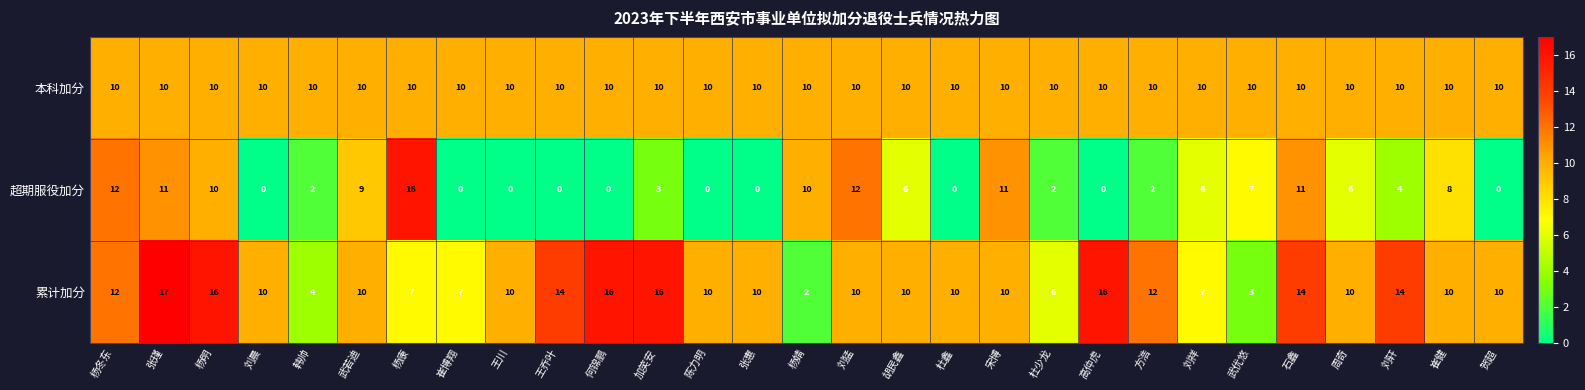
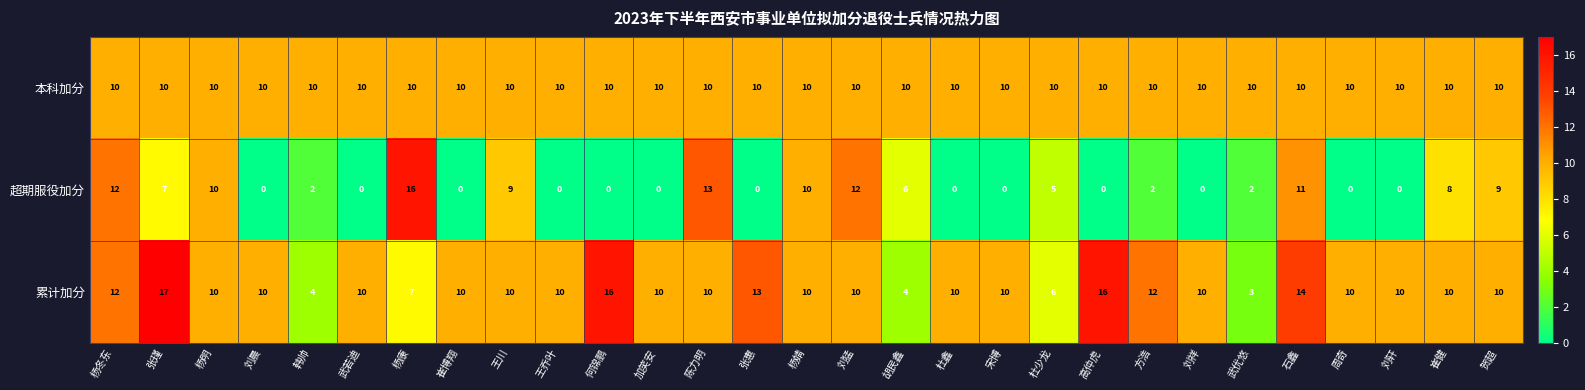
  {
    "本科加分": {
      "杨冬东": 10,
      "张瑾": 10,
      "杨明": 10,
      "刘晨": 10,
      "韩帅": 10,
      "武若迪": 10,
      "杨康": 10,
      "崔博翔": 10,
      "王川": 10,
      "王乔叶": 10,
      "何锦鹏": 10,
      "加笑安": 10,
      "陈力明": 10,
      "张惠": 10,
      "杨婧": 10,
      "刘猛": 10,
      "胡民鑫": 10,
      "杜鑫": 10,
      "宋博": 10,
      "杜少龙": 10,
      "高仲虎": 10,
      "方浩": 10,
      "刘祥": 10,
      "武优悠": 10,
      "石鑫": 10,
      "周奇": 10,
      "刘轩": 10,
      "崔健": 10,
      "贺超": 10
    },
    "超期服役加分": {
      "杨冬东": 12,
-     "张瑾": 11,
+     "张瑾": 7,
      "杨明": 10,
      "刘晨": 0,
      "韩帅": 2,
-     "武若迪": 9,
+     "武若迪": 0,
      "杨康": 16,
      "崔博翔": 0,
-     "王川": 0,
+     "王川": 9,
      "王乔叶": 0,
      "何锦鹏": 0,
-     "加笑安": 3,
-     "陈力明": 0,
+     "加笑安": 0,
+     "陈力明": 13,
      "张惠": 0,
      "杨婧": 10,
      "刘猛": 12,
      "胡民鑫": 6,
      "杜鑫": 0,
-     "宋博": 11,
-     "杜少龙": 2,
+     "宋博": 0,
+     "杜少龙": 5,
      "高仲虎": 0,
      "方浩": 2,
-     "刘祥": 6,
-     "武优悠": 7,
+     "刘祥": 0,
+     "武优悠": 2,
      "石鑫": 11,
-     "周奇": 6,
-     "刘轩": 4,
+     "周奇": 0,
+     "刘轩": 0,
      "崔健": 8,
-     "贺超": 0
+     "贺超": 9
    },
    "累计加分": {
      "杨冬东": 12,
      "张瑾": 17,
-     "杨明": 16,
+     "杨明": 10,
      "刘晨": 10,
      "韩帅": 4,
      "武若迪": 10,
      "杨康": 7,
-     "崔博翔": 7,
+     "崔博翔": 10,
      "王川": 10,
-     "王乔叶": 14,
+     "王乔叶": 10,
      "何锦鹏": 16,
-     "加笑安": 16,
+     "加笑安": 10,
      "陈力明": 10,
-     "张惠": 10,
-     "杨婧": 2,
+     "张惠": 13,
+     "杨婧": 10,
      "刘猛": 10,
-     "胡民鑫": 10,
+     "胡民鑫": 4,
      "杜鑫": 10,
      "宋博": 10,
      "杜少龙": 6,
      "高仲虎": 16,
      "方浩": 12,
-     "刘祥": 7,
+     "刘祥": 10,
      "武优悠": 3,
      "石鑫": 14,
      "周奇": 10,
-     "刘轩": 14,
+     "刘轩": 10,
      "崔健": 10,
      "贺超": 10
    }
  }
